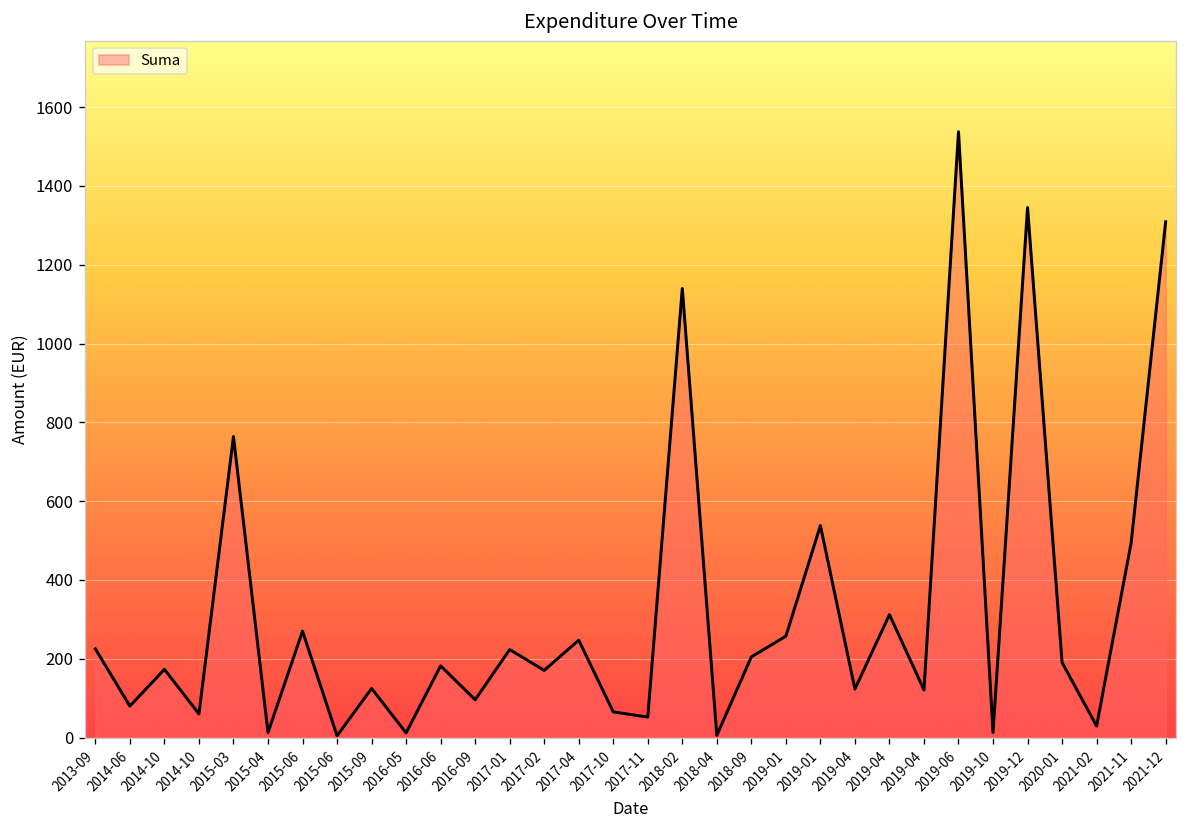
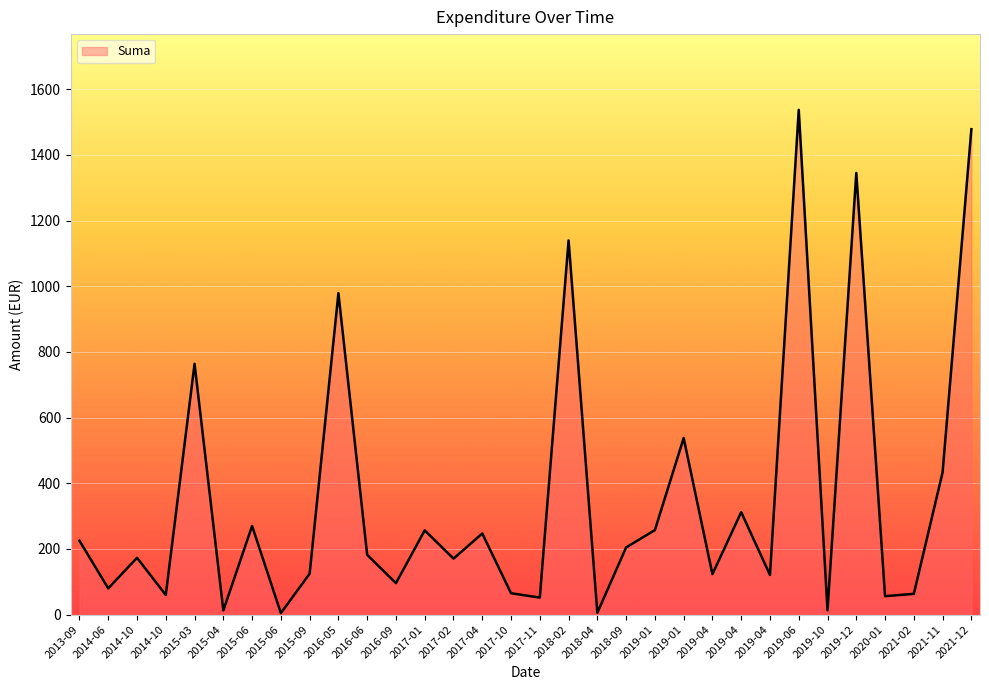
  {
    "2013-09": 230,
    "2014-06": 80,
    "2015-03": 760,
    "2015-04": 10,
    "2015-09": 120,
-   "2016-05": 10,
+   "2016-05": 980,
    "2016-06": 180,
    "2016-09": 100,
-   "2017-01": 220,
+   "2017-01": 260,
    "2017-02": 170,
    "2017-04": 250,
    "2017-10": 70,
    "2017-11": 50,
    "2018-02": 1140,
    "2018-04": 10,
    "2018-09": 200,
    "2019-06": 1540,
    "2019-10": 10,
    "2019-12": 1350,
-   "2020-01": 190,
-   "2021-02": 30,
-   "2021-11": 490,
-   "2021-12": 1310
+   "2020-01": 60,
+   "2021-02": 60,
+   "2021-11": 430,
+   "2021-12": 1480
  }
